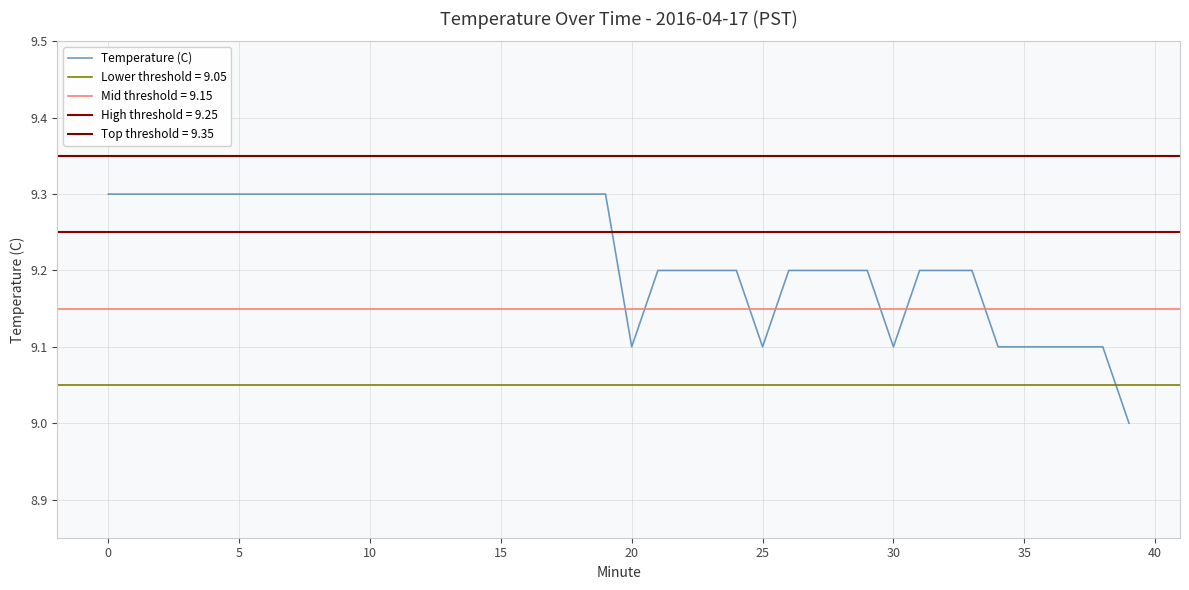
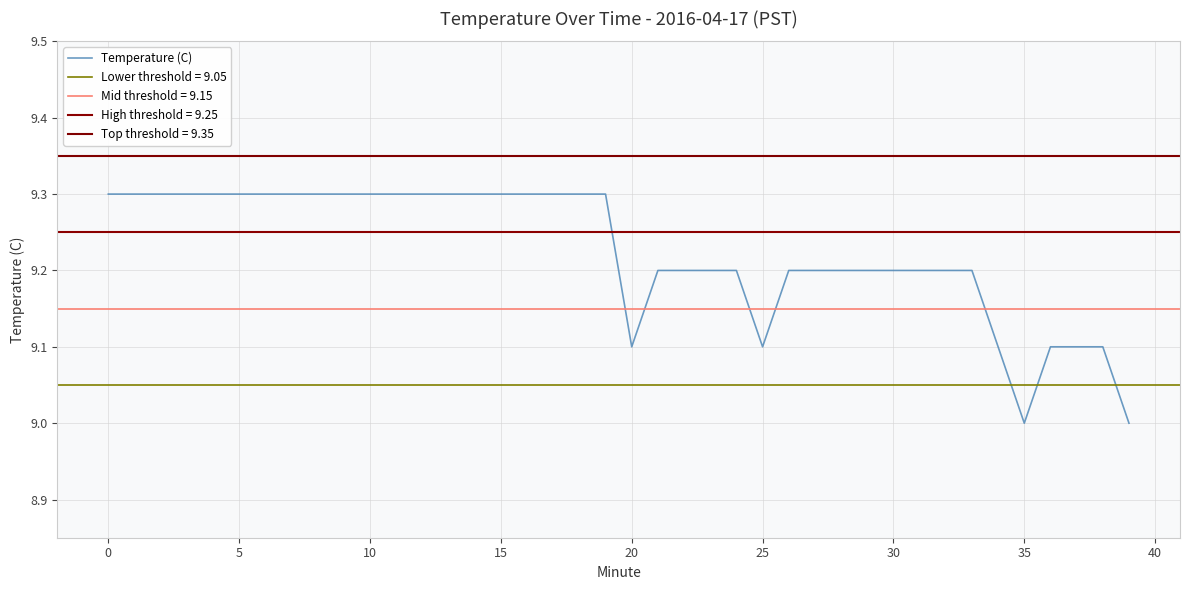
  {
    "0": 9.3,
    "5": 9.3,
    "10": 9.3,
    "15": 9.3,
    "20": 9.1,
    "25": 9.1,
-   "30": 9.1,
-   "35": 9.1
+   "30": 9.2,
+   "35": 9.0
  }
